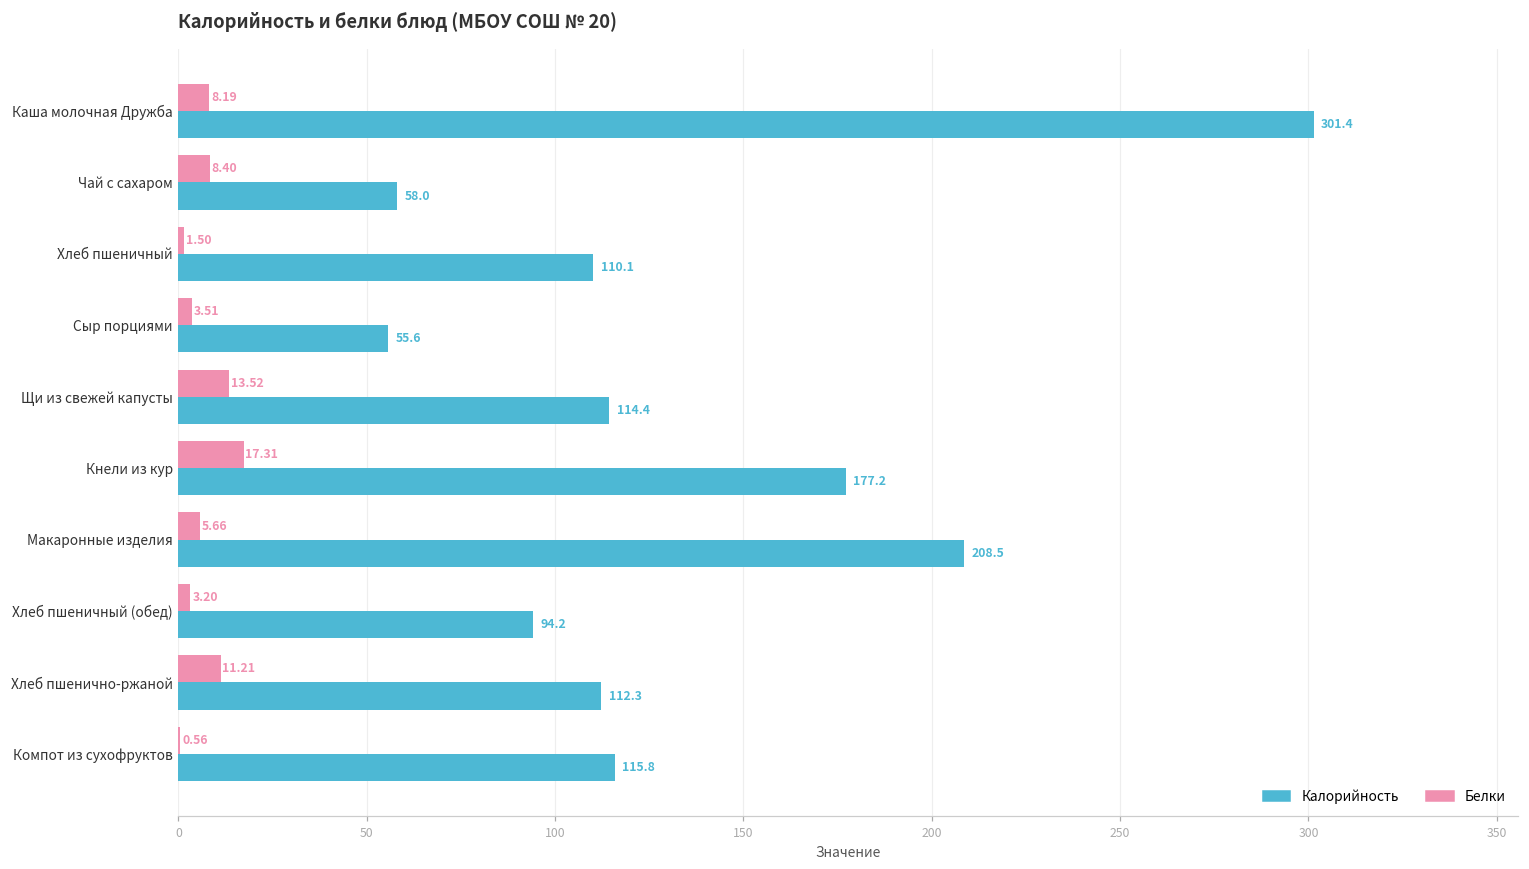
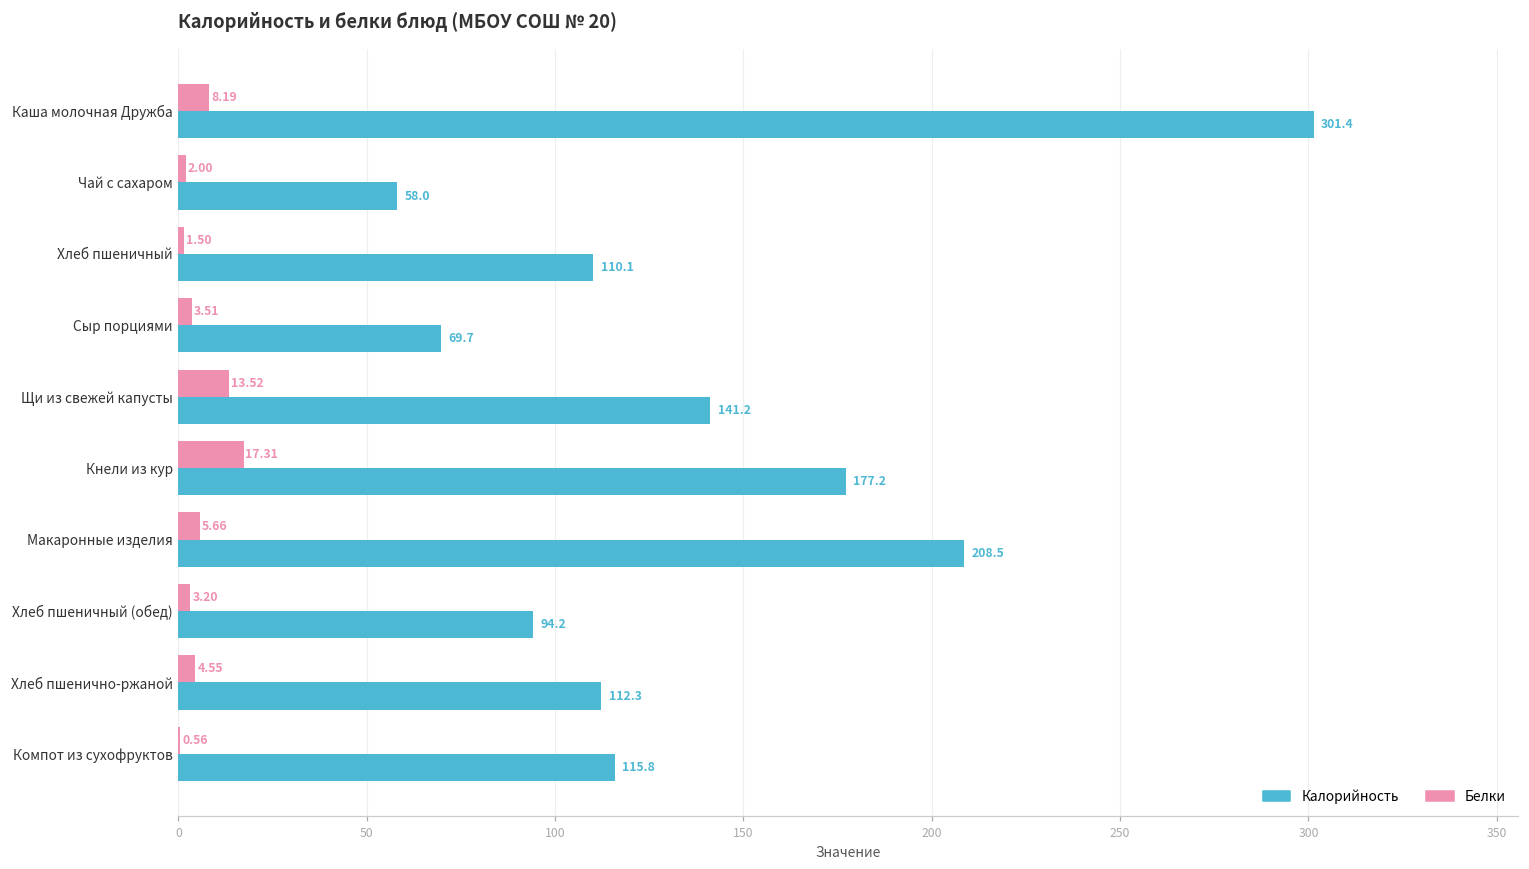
  {
    "Калорийность": {
      "Каша молочная Дружба": 301.4,
      "Чай с сахаром": 58.0,
      "Хлеб пшеничный": 110.1,
-     "Сыр порциями": 55.6,
-     "Щи из свежей капусты": 114.4,
+     "Сыр порциями": 69.7,
+     "Щи из свежей капусты": 141.2,
      "Кнели из кур": 177.2,
      "Макаронные изделия": 208.5,
      "Хлеб пшеничный (обед)": 94.2,
      "Хлеб пшенично-ржаной": 112.3,
      "Компот из сухофруктов": 115.8
    },
    "Белки": {
      "Каша молочная Дружба": 8.19,
-     "Чай с сахаром": 8.40,
+     "Чай с сахаром": 2.00,
      "Хлеб пшеничный": 1.50,
      "Сыр порциями": 3.51,
      "Щи из свежей капусты": 13.52,
      "Кнели из кур": 17.31,
      "Макаронные изделия": 5.66,
      "Хлеб пшеничный (обед)": 3.20,
-     "Хлеб пшенично-ржаной": 11.21,
+     "Хлеб пшенично-ржаной": 4.55,
      "Компот из сухофруктов": 0.56
    }
  }
